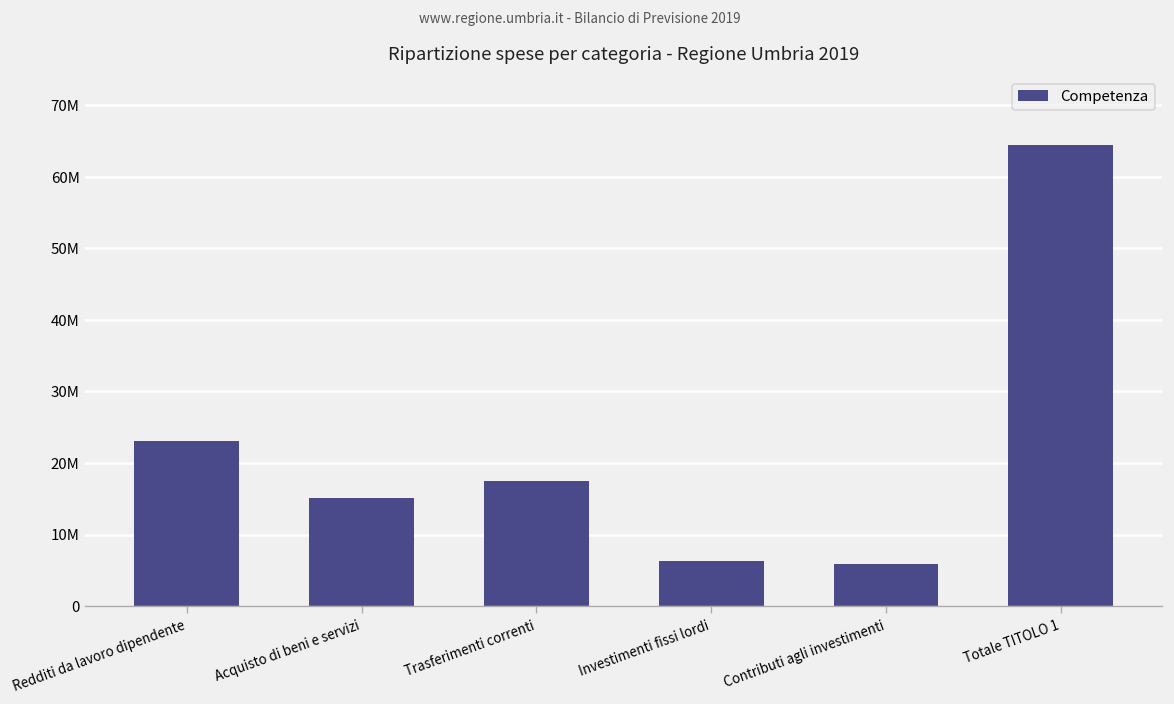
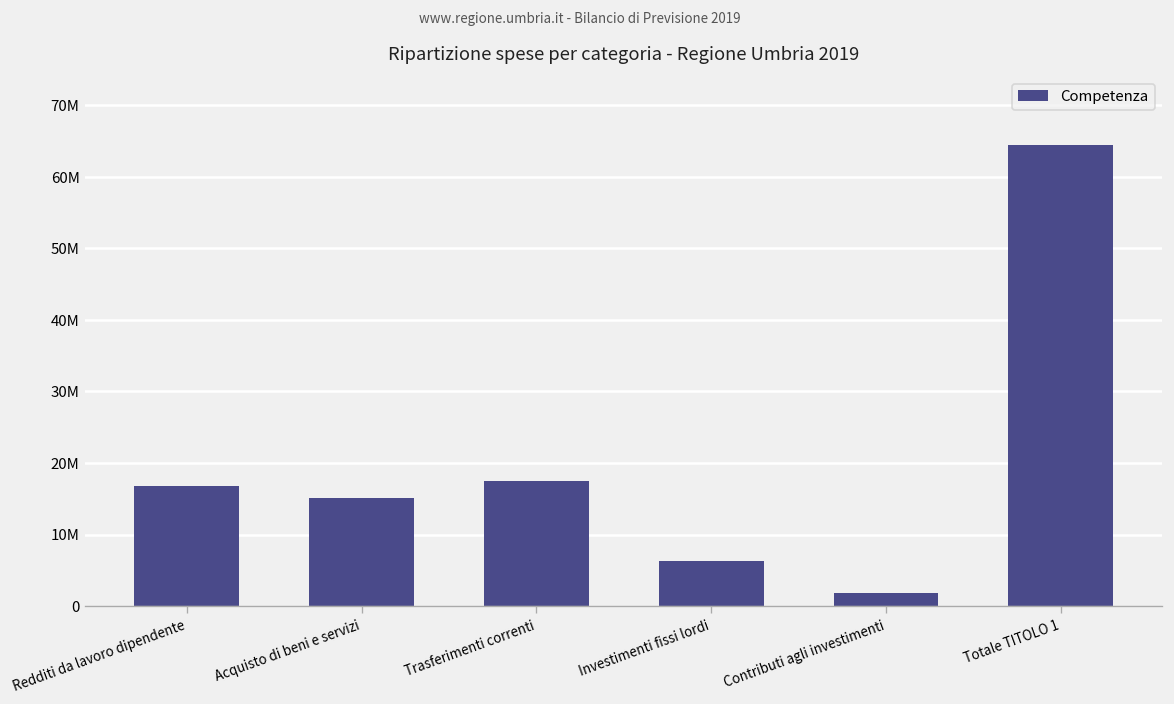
  {
-   "Redditi da lavoro dipendente": 23000000,
+   "Redditi da lavoro dipendente": 17000000,
    "Acquisto di beni e servizi": 15000000,
    "Trasferimenti correnti": 18000000,
    "Investimenti fissi lordi": 6000000,
-   "Contributi agli investimenti": 6000000,
+   "Contributi agli investimenti": 2000000,
    "Totale TITOLO 1": 64000000
  }
